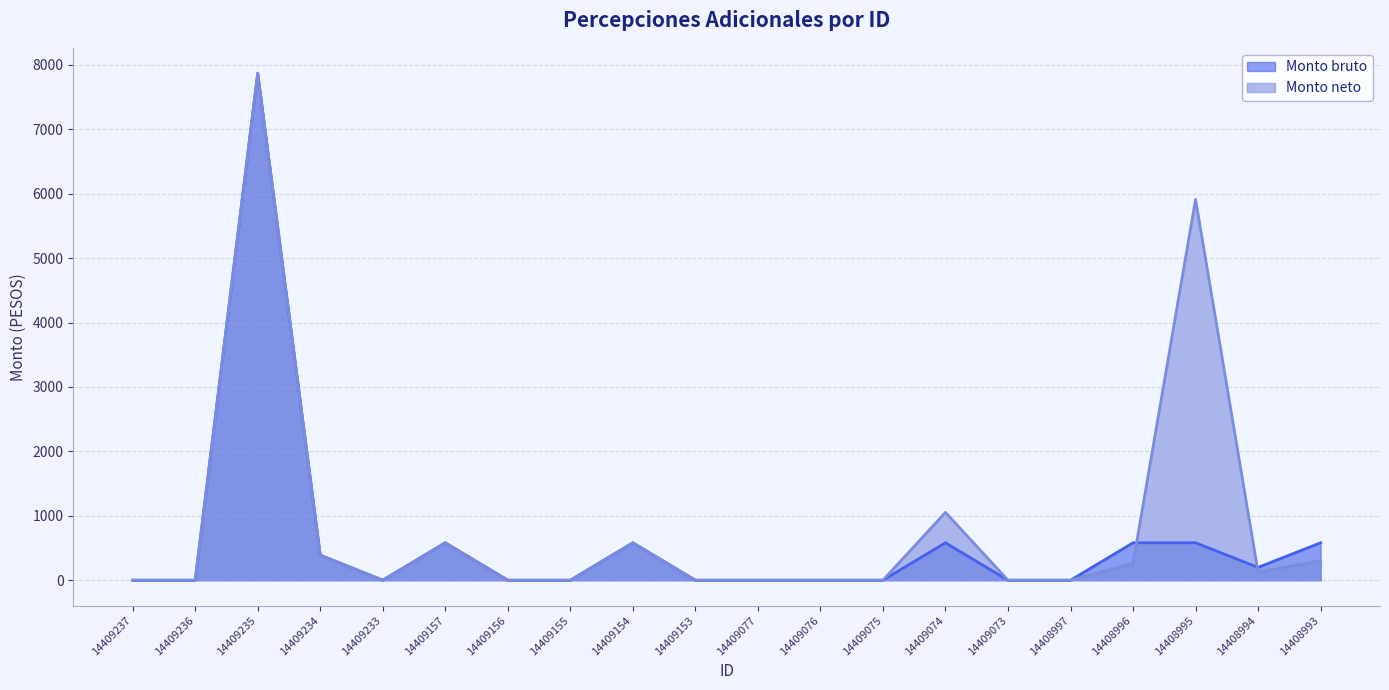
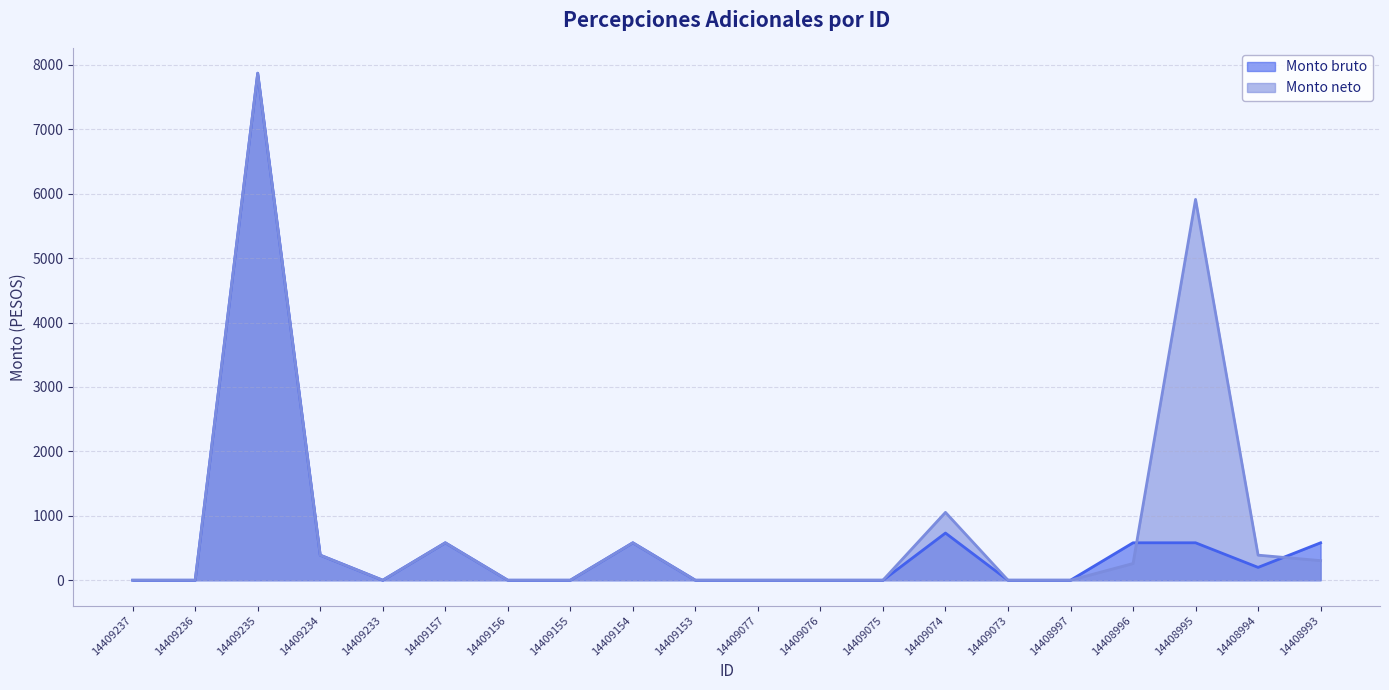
  {
    "Monto bruto": {
-     "14409074": 600,
+     "14409074": 700,
      "14408996": 600,
      "14408995": 600,
      "14408994": 200,
      "14408993": 600
    },
    "Monto neto": {
      "14409074": 1100,
      "14408996": 300,
      "14408995": 5900,
-     "14408994": 100,
+     "14408994": 400,
      "14408993": 300
    }
  }
